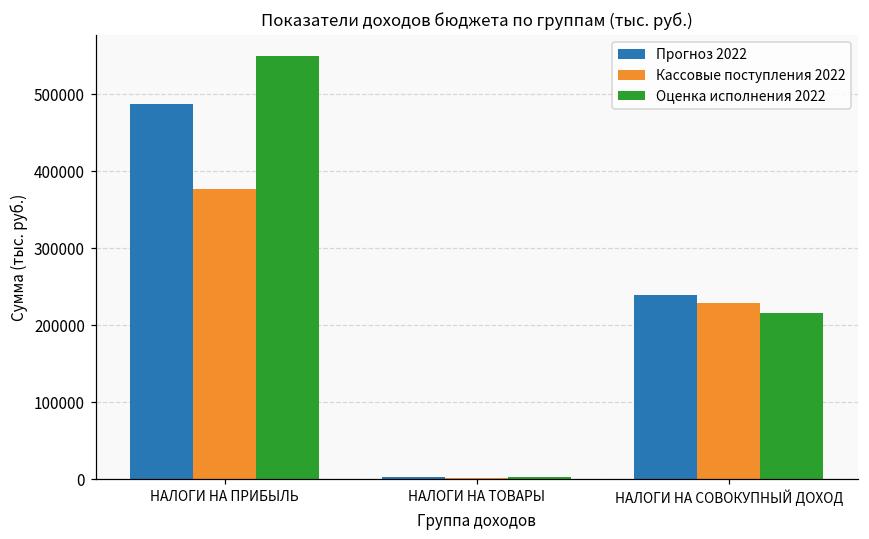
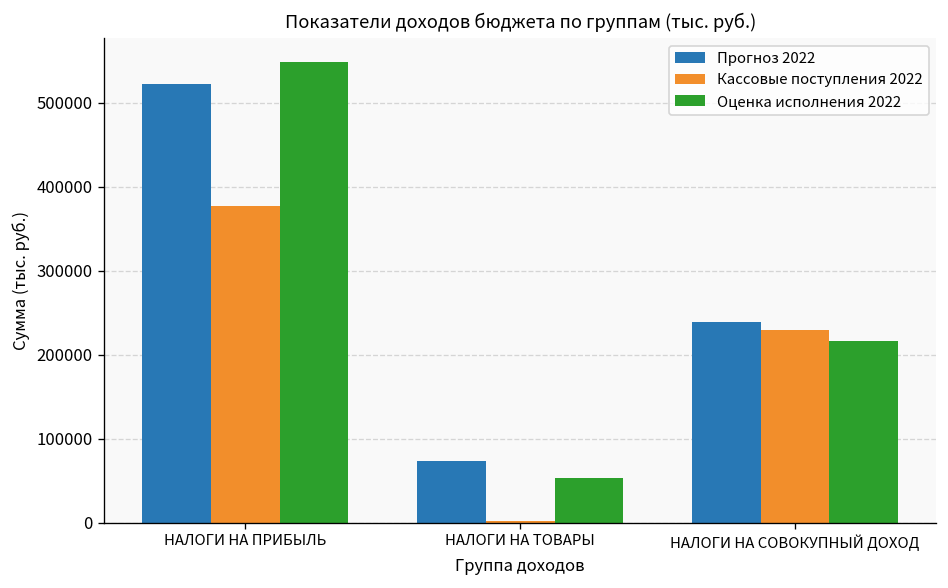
  {
    "Прогноз 2022": {
-     "НАЛОГИ НА ПРИБЫЛЬ": 490000,
-     "НАЛОГИ НА ТОВАРЫ": 0,
+     "НАЛОГИ НА ПРИБЫЛЬ": 520000,
+     "НАЛОГИ НА ТОВАРЫ": 70000,
      "НАЛОГИ НА СОВОКУПНЫЙ ДОХОД": 240000
    },
    "Кассовые поступления 2022": {
      "НАЛОГИ НА ПРИБЫЛЬ": 380000,
      "НАЛОГИ НА СОВОКУПНЫЙ ДОХОД": 230000
    },
    "Оценка исполнения 2022": {
      "НАЛОГИ НА ПРИБЫЛЬ": 550000,
-     "НАЛОГИ НА ТОВАРЫ": 0,
+     "НАЛОГИ НА ТОВАРЫ": 50000,
      "НАЛОГИ НА СОВОКУПНЫЙ ДОХОД": 220000
    }
  }
